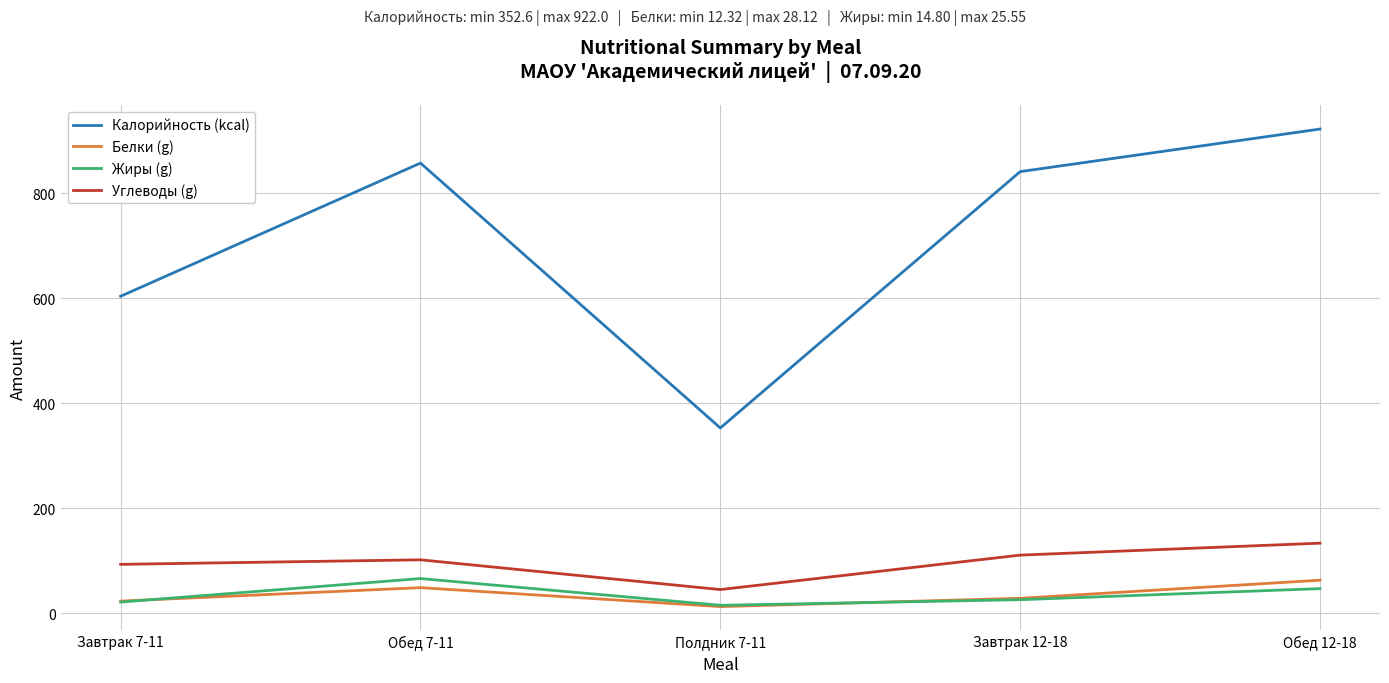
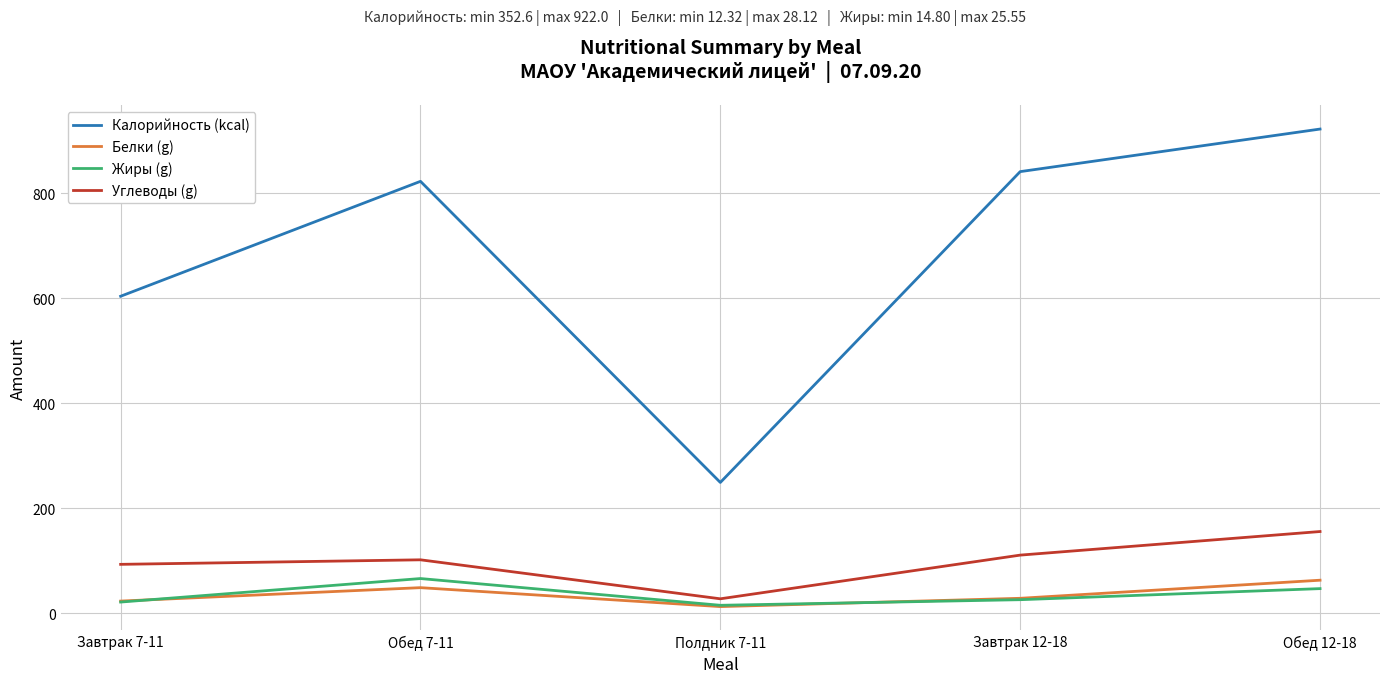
  {
    "Калорийность (kcal)": {
      "Завтрак 7-11": 600,
-     "Обед 7-11": 860,
-     "Полдник 7-11": 350,
+     "Обед 7-11": 820,
+     "Полдник 7-11": 250,
      "Завтрак 12-18": 840,
      "Обед 12-18": 920
    },
    "Белки (g)": {
      "Обед 7-11": 50,
      "Обед 12-18": 60
    },
    "Жиры (g)": {
      "Обед 7-11": 70,
      "Обед 12-18": 50
    },
    "Углеводы (g)": {
      "Завтрак 7-11": 90,
      "Обед 7-11": 100,
-     "Полдник 7-11": 40,
+     "Полдник 7-11": 30,
      "Завтрак 12-18": 110,
-     "Обед 12-18": 130
+     "Обед 12-18": 160
    }
  }
